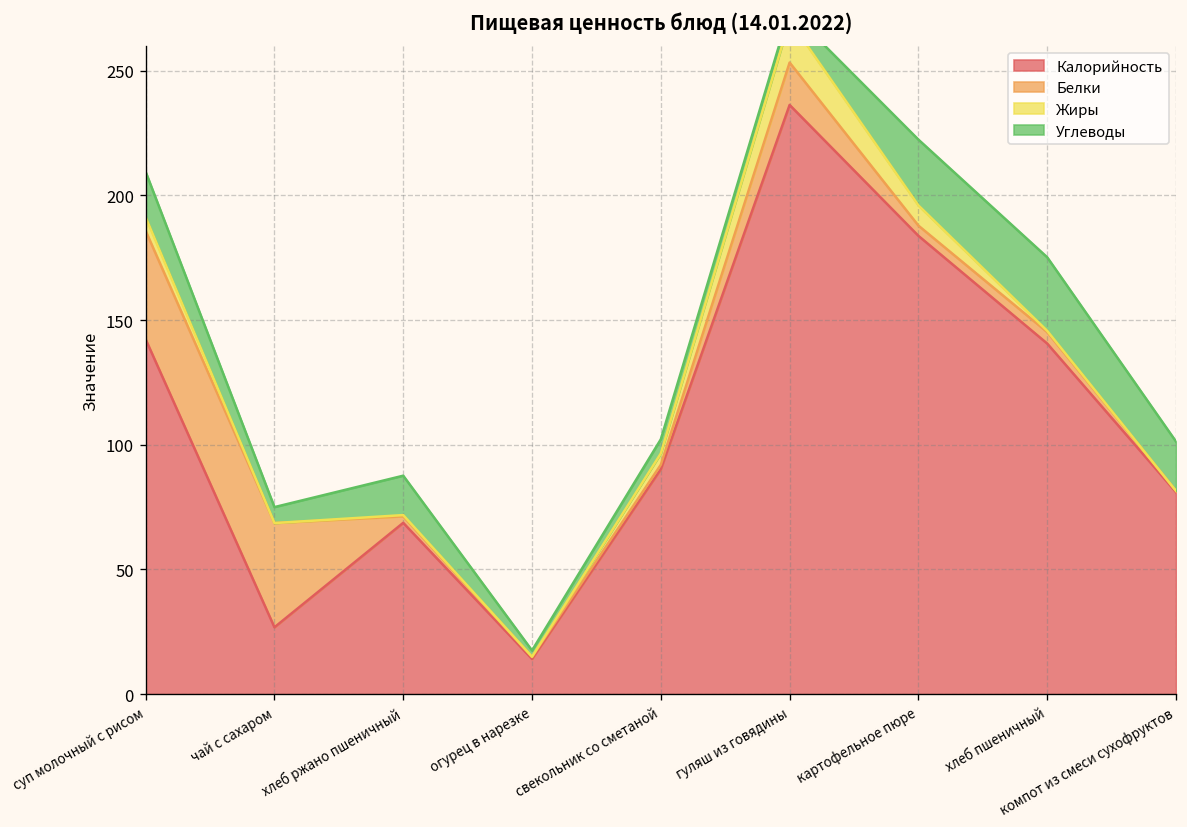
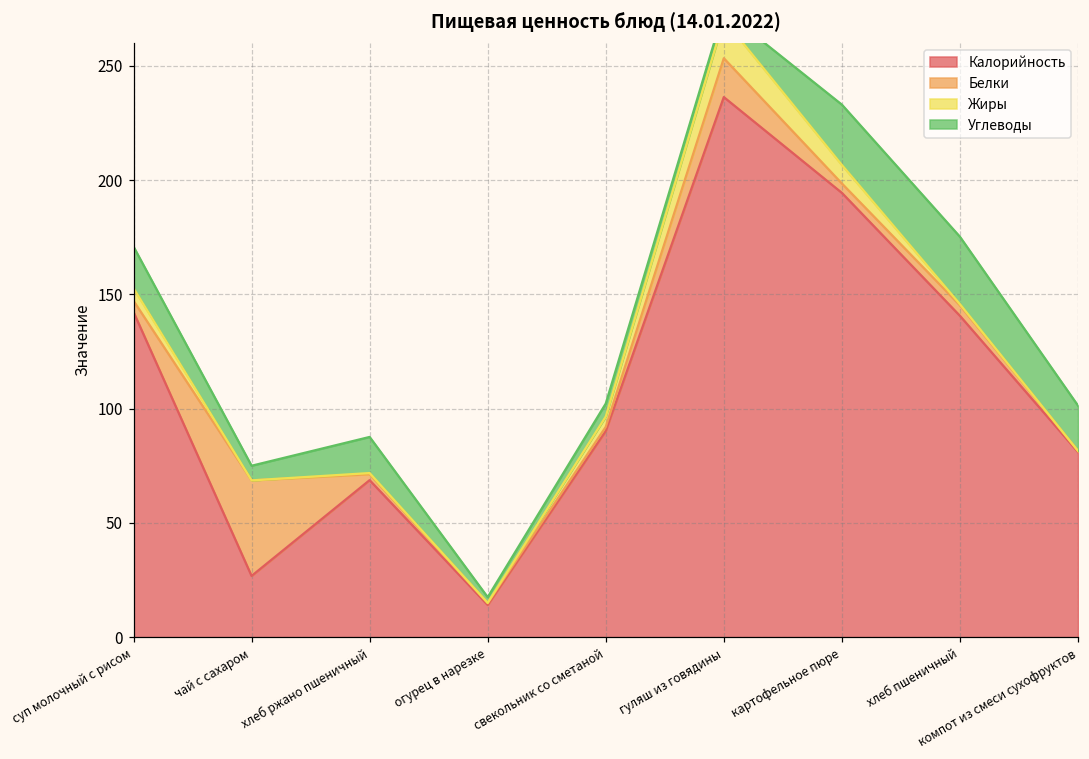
  {
    "Калорийность": {
      "суп молочный с рисом": 142,
      "чай с сахаром": 27,
      "хлеб ржано пшеничный": 69,
      "свекольник со сметаной": 90,
      "гуляш из говядины": 236,
-     "картофельное пюре": 184,
+     "картофельное пюре": 194,
      "хлеб пшеничный": 141
    },
    "Белки": {
-     "суп молочный с рисом": 44,
+     "суп молочный с рисом": 5,
      "свекольник со сметаной": 2,
      "гуляш из говядины": 17,
      "картофельное пюре": 4
    },
    "Жиры": {
      "суп молочный с рисом": 6,
      "свекольник со сметаной": 5,
      "картофельное пюре": 8
    },
    "Углеводы": {
      "суп молочный с рисом": 18,
      "чай с сахаром": 6,
      "хлеб ржано пшеничный": 16,
      "огурец в нарезке": 3,
      "свекольник со сметаной": 6,
      "картофельное пюре": 26,
      "хлеб пшеничный": 30,
      "компот из смеси сухофруктов": 20
    }
  }
